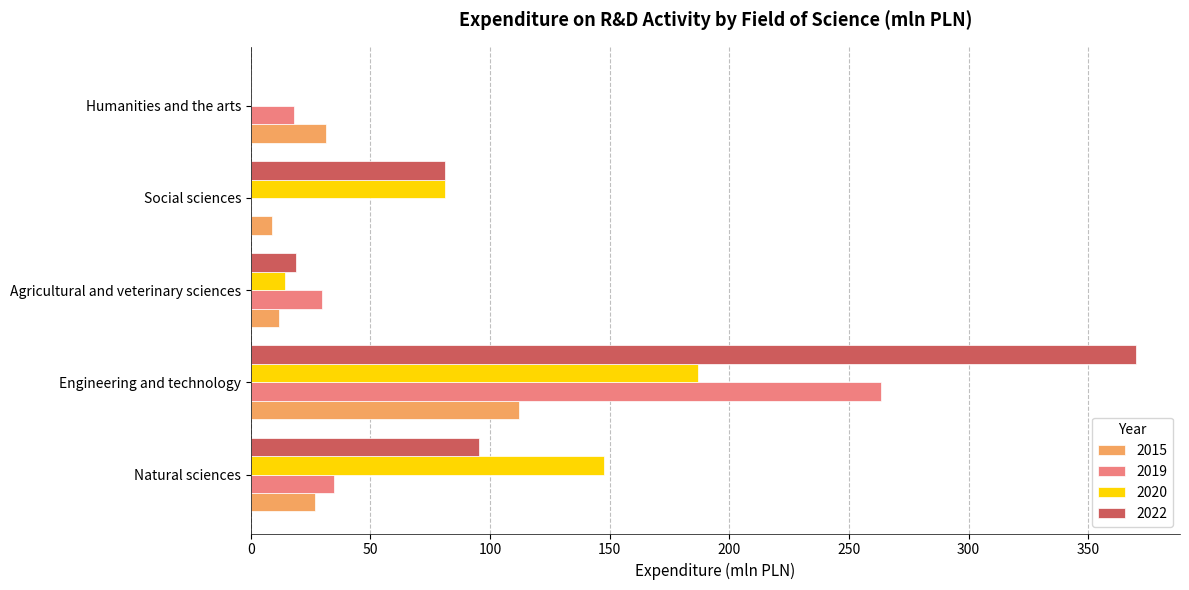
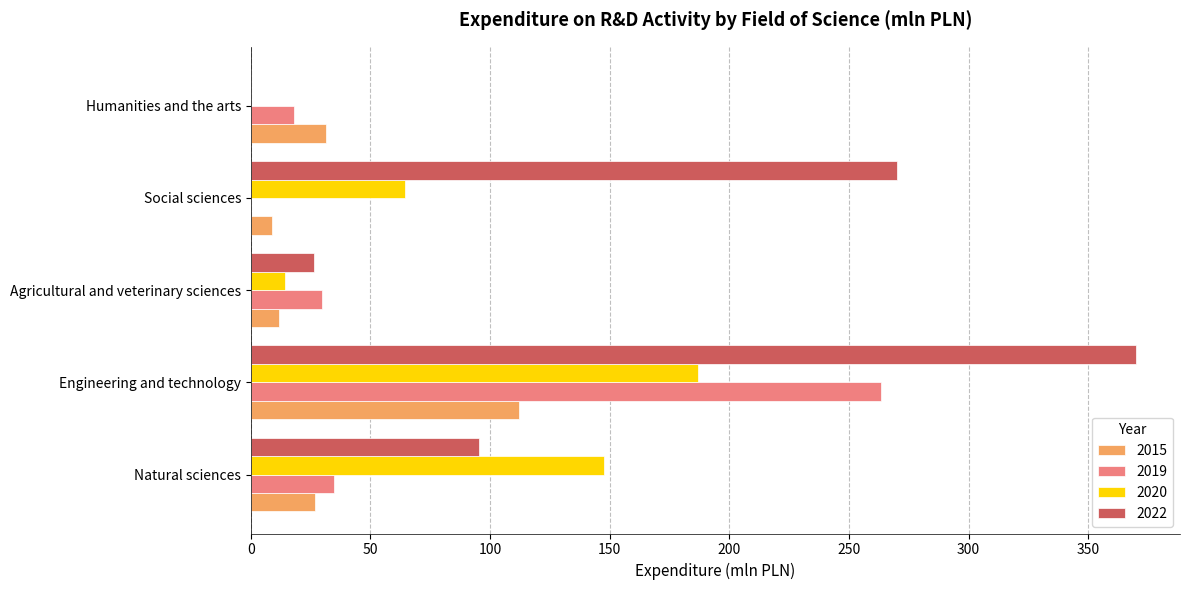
  {
    "2020": {
      "Humanities and the arts": 0,
-     "Social sciences": 81,
+     "Social sciences": 65,
      "Agricultural and veterinary sciences": 14,
      "Engineering and technology": 187,
      "Natural sciences": 148
    },
    "2022": {
      "Humanities and the arts": 0,
-     "Social sciences": 81,
-     "Agricultural and veterinary sciences": 19,
+     "Social sciences": 270,
+     "Agricultural and veterinary sciences": 27,
      "Engineering and technology": 370,
      "Natural sciences": 95
    }
  }
